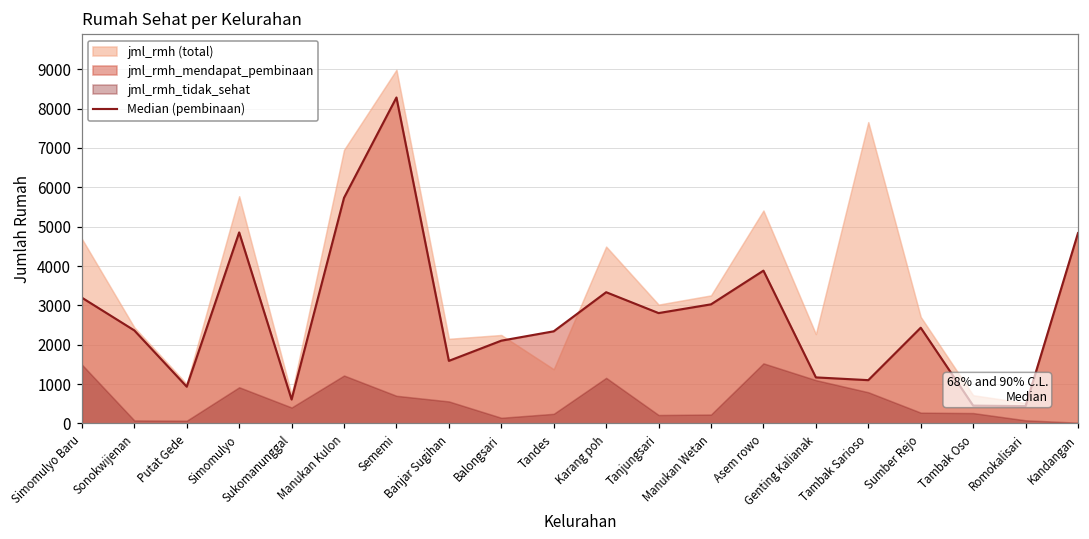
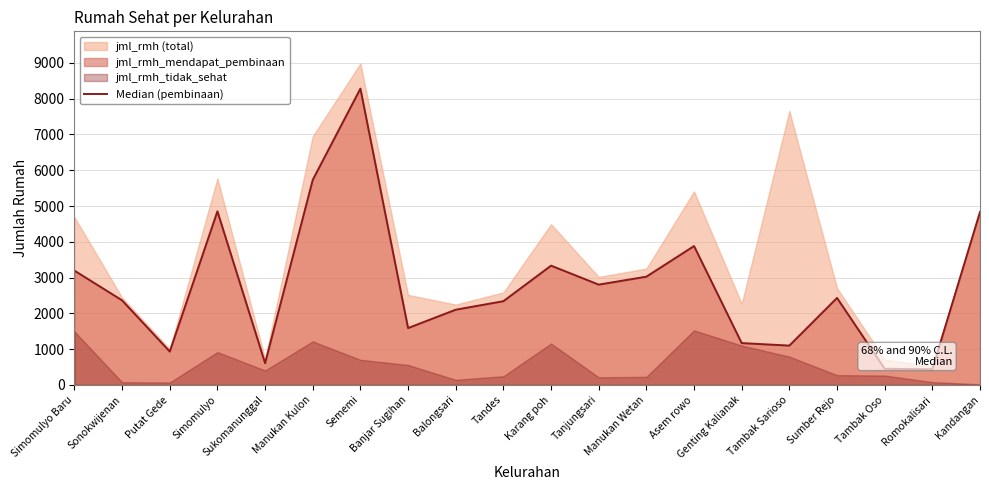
  {
    "jml_rmh (total)": {
      "Simomulyo Baru": 4700,
      "Sonokwijenan": 2400,
      "Simomulyo": 5800,
      "Sukomanunggal": 700,
      "Manukan Kulon": 7000,
      "Sememi": 9000,
-     "Banjar Sugihan": 2200,
+     "Banjar Sugihan": 2500,
      "Balongsari": 2200,
-     "Tandes": 1400,
+     "Tandes": 2600,
      "Karang poh": 4500,
      "Tanjungsari": 3000,
      "Manukan Wetan": 3300,
      "Asem rowo": 5400,
      "Genting Kalianak": 2300,
      "Tambak Sarioso": 7700,
      "Sumber Rejo": 2700
    }
  }
